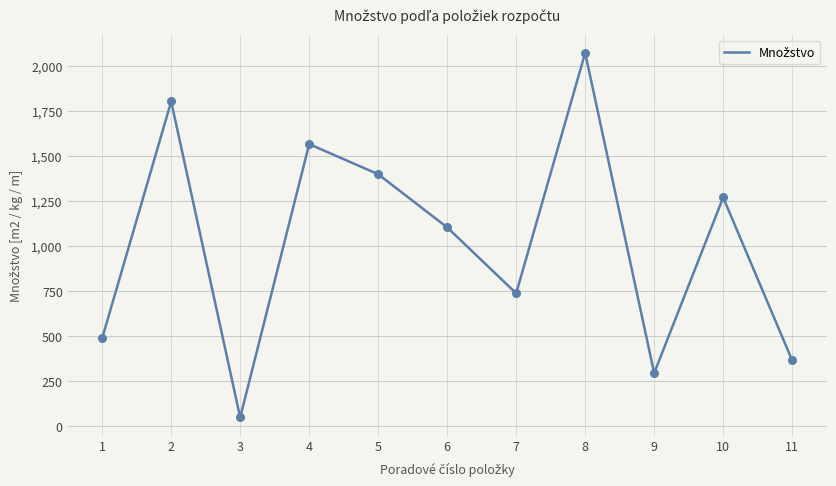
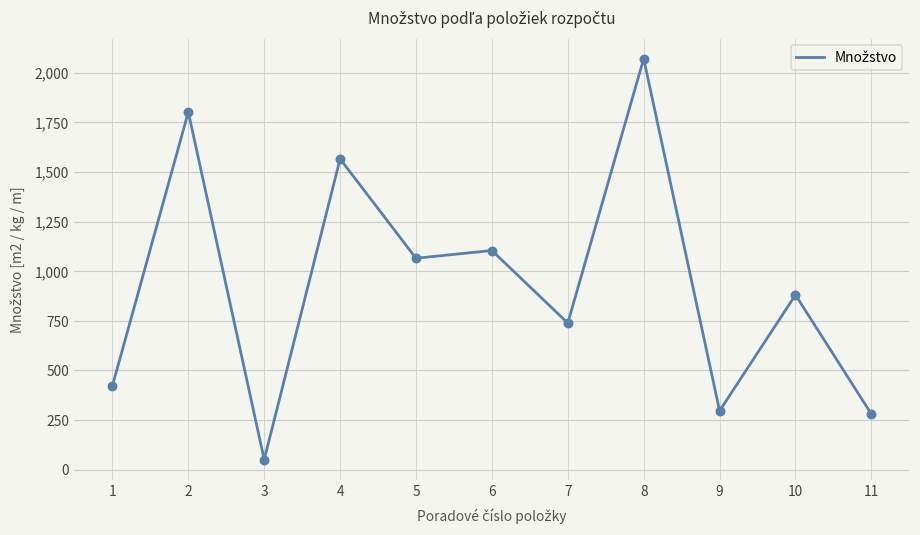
  {
-   "1": "490",
+   "1": "420",
    "2": "1,800",
    "3": "50",
    "4": "1,570",
-   "5": "1,400",
+   "5": "1,060",
    "6": "1,100",
    "7": "740",
    "8": "2,070",
    "9": "300",
-   "10": "1,270",
-   "11": "370"
+   "10": "880",
+   "11": "280"
  }
